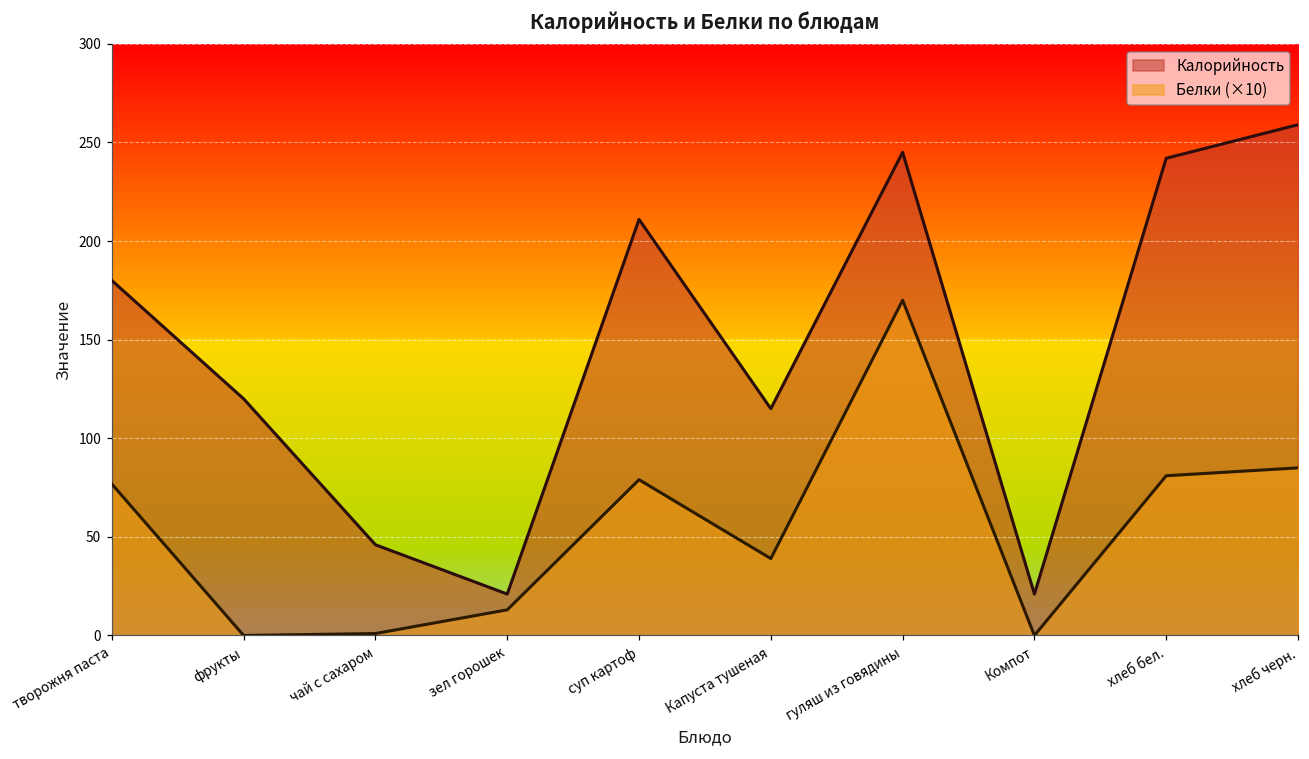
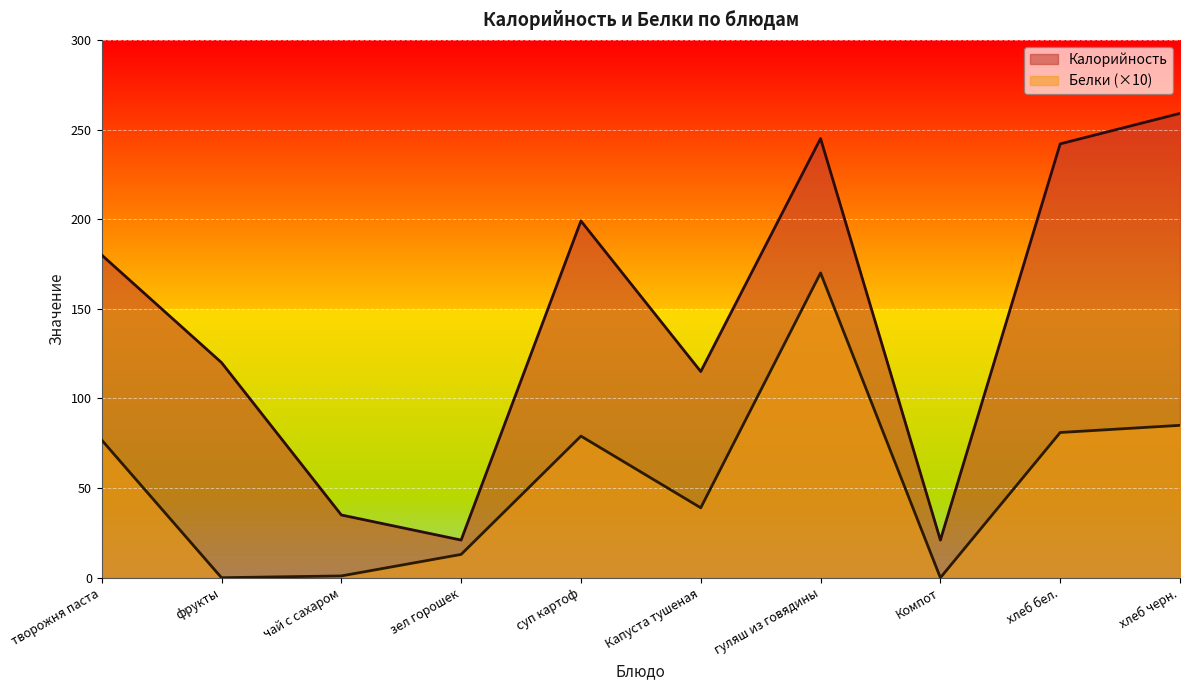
  {
    "Калорийность": {
      "творожня паста": 180,
      "фрукты": 120,
-     "чай с сахаром": 46,
+     "чай с сахаром": 35,
      "зел горошек": 21,
-     "суп картоф": 211,
+     "суп картоф": 199,
      "Капуста тушеная": 115,
      "гуляш из говядины": 245,
      "Компот": 21,
      "хлеб бел.": 242,
      "хлеб черн.": 259
    },
    "Белки (×10)": {
      "творожня паста": 77,
      "фрукты": 0,
      "чай с сахаром": 1,
      "зел горошек": 13,
      "суп картоф": 79,
      "Капуста тушеная": 39,
      "гуляш из говядины": 170,
      "Компот": 0,
      "хлеб бел.": 81,
      "хлеб черн.": 85
    }
  }
